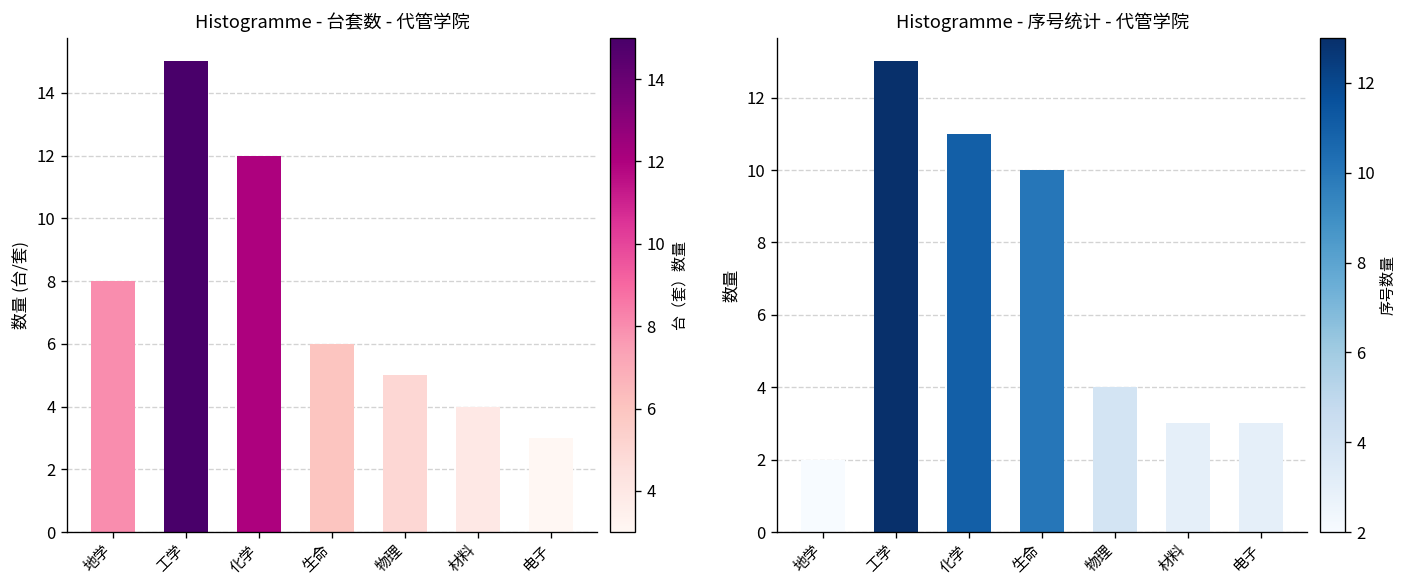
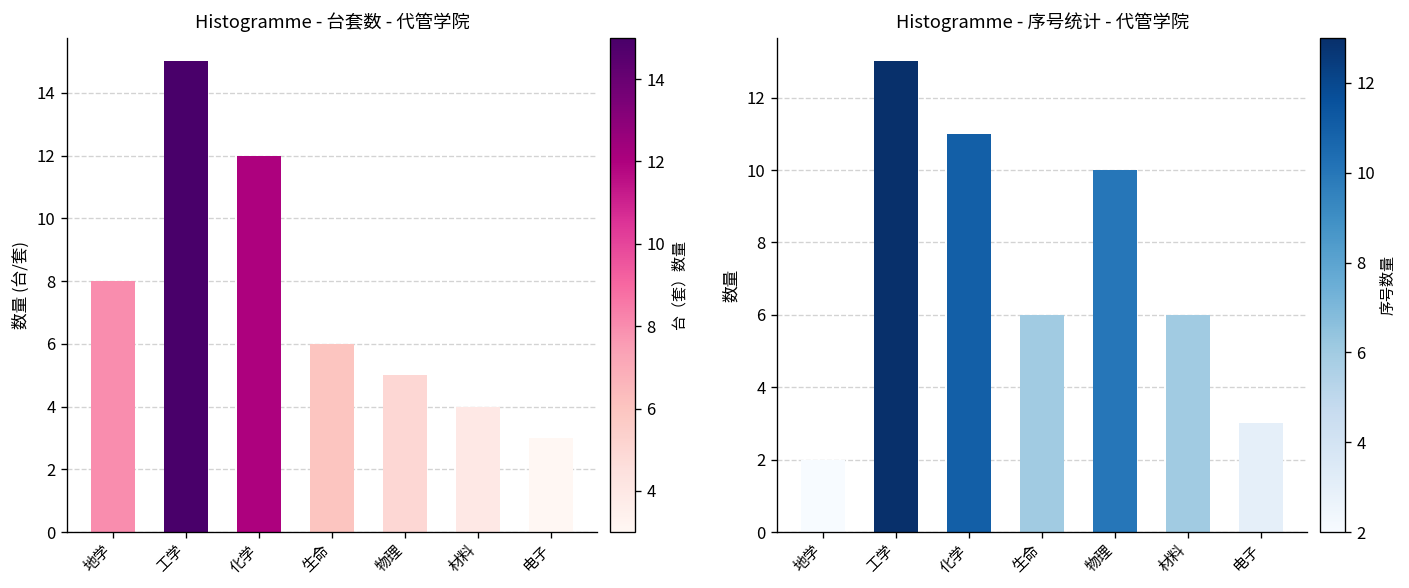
  {
    "Histogramme - 台套数 - 代管学院": {
      "地学": 8.0,
      "工学": 15.0,
      "化学": 12.0,
      "生命": 6.0,
      "物理": 5.0,
      "材料": 4.0,
      "电子": 3.0
    },
    "Histogramme - 序号统计 - 代管学院": {
      "地学": 2,
      "工学": 13,
      "化学": 11,
-     "生命": 10,
-     "物理": 4,
-     "材料": 3,
+     "生命": 6,
+     "物理": 10,
+     "材料": 6,
      "电子": 3
    }
  }
